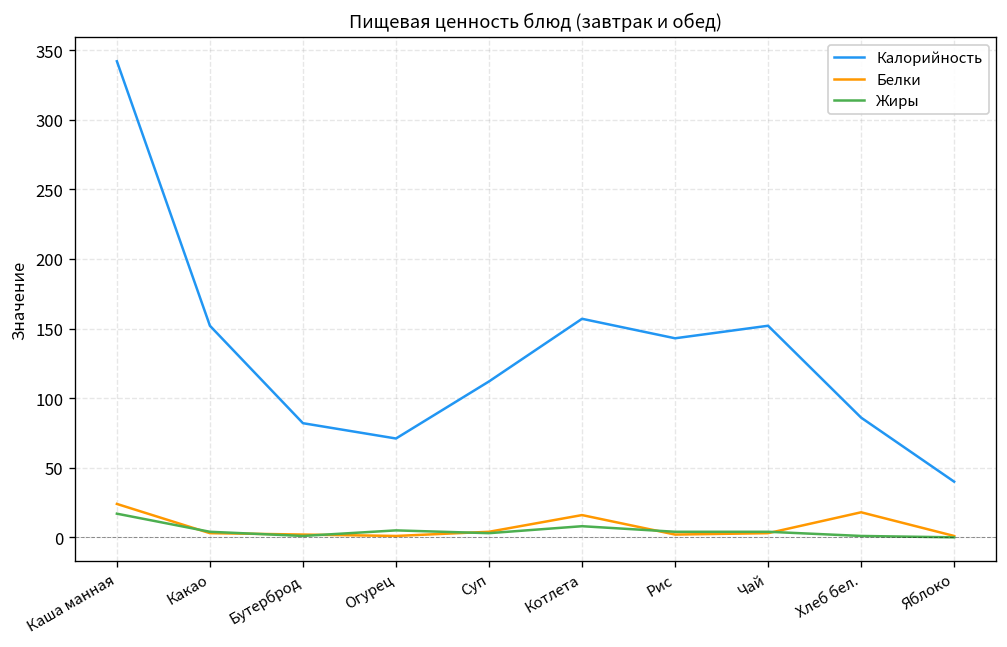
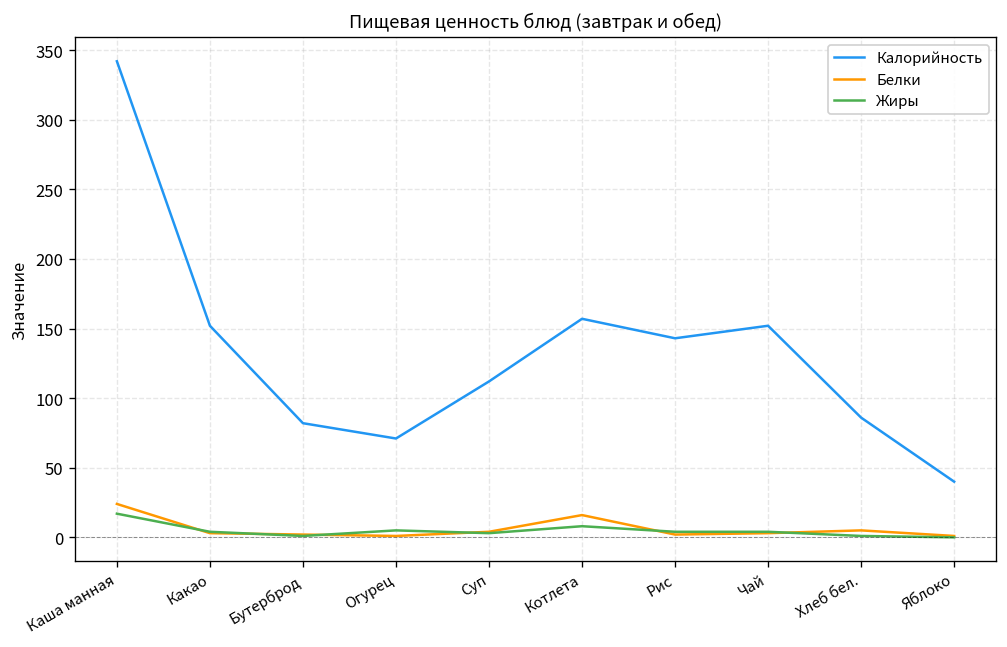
  {
    "Калорийность": {
      "Каша манная": 342,
      "Какао": 152,
      "Бутерброд": 82,
      "Огурец": 71,
      "Суп": 112,
      "Котлета": 157,
      "Рис": 143,
      "Чай": 152,
      "Хлеб бел.": 86,
      "Яблоко": 40
    },
    "Белки": {
      "Каша манная": 24,
      "Огурец": 1,
      "Котлета": 16,
-     "Хлеб бел.": 18
+     "Хлеб бел.": 5
    },
    "Жиры": {
      "Каша манная": 17,
      "Огурец": 5,
      "Котлета": 8,
      "Хлеб бел.": 1
    }
  }
